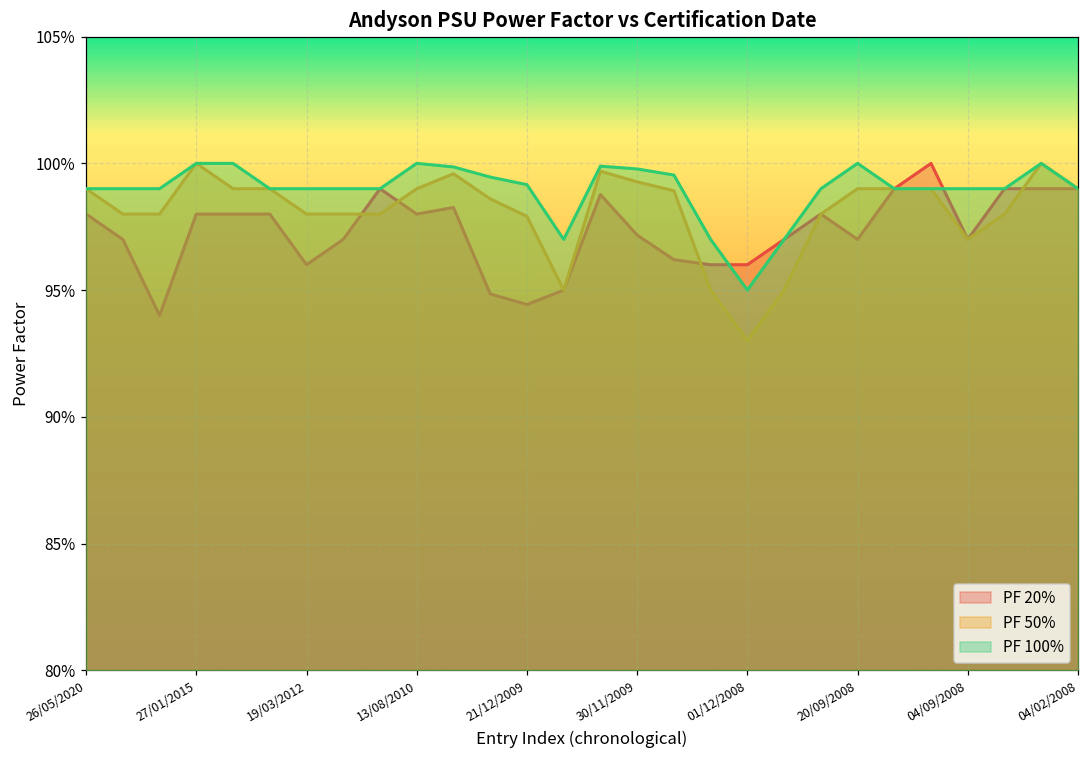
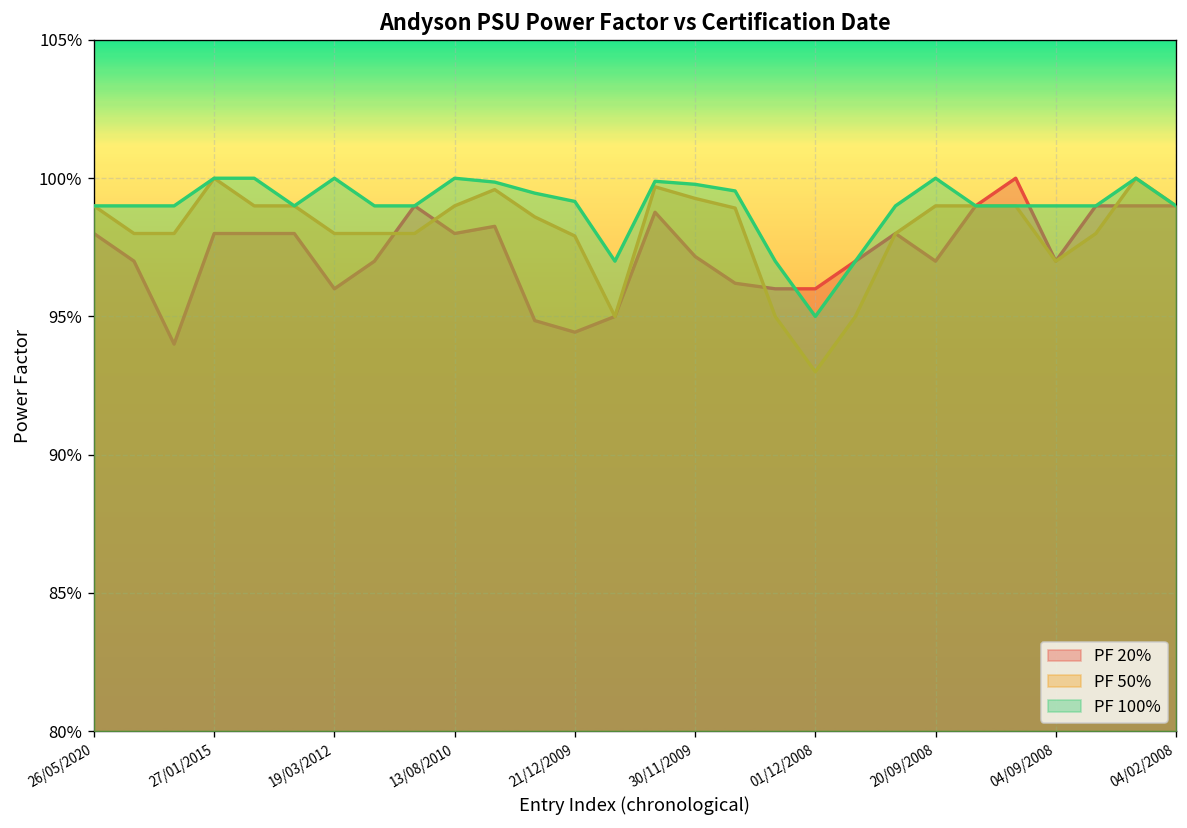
  {
    "PF 100%": {
-     "19/03/2012": "99.0%",
+     "19/03/2012": "100.0%",
      "13/08/2010": "100.0%",
      "20/09/2008": "100.0%",
      "04/09/2008": "99.0%"
    }
  }
